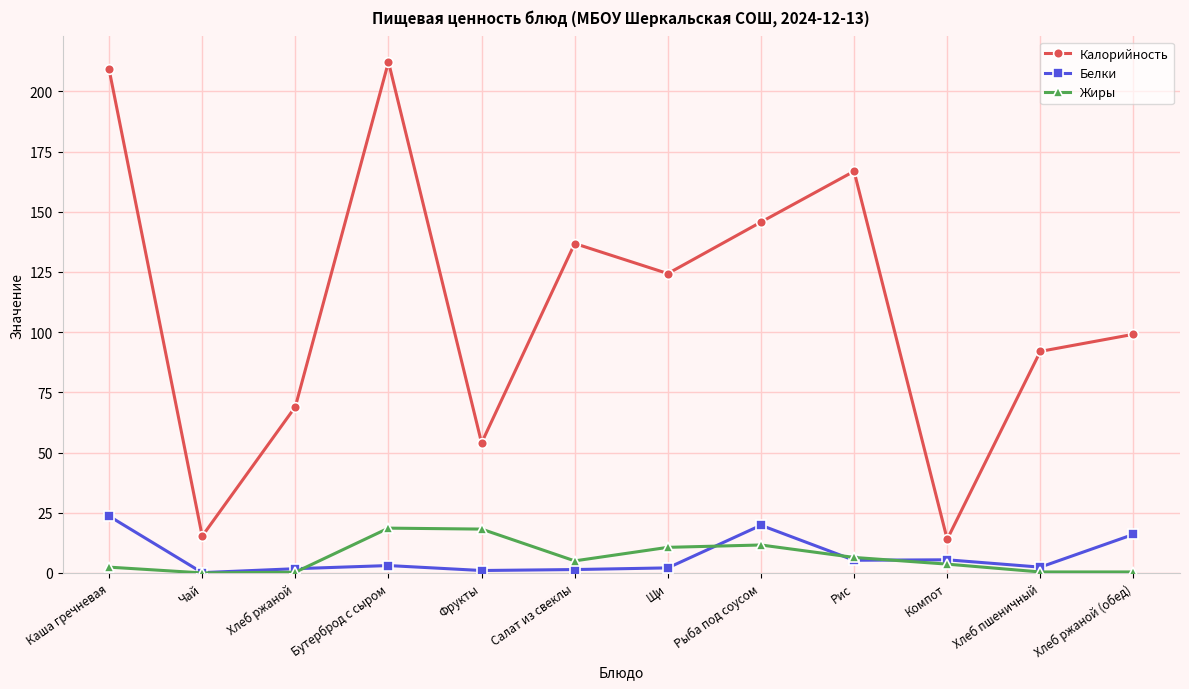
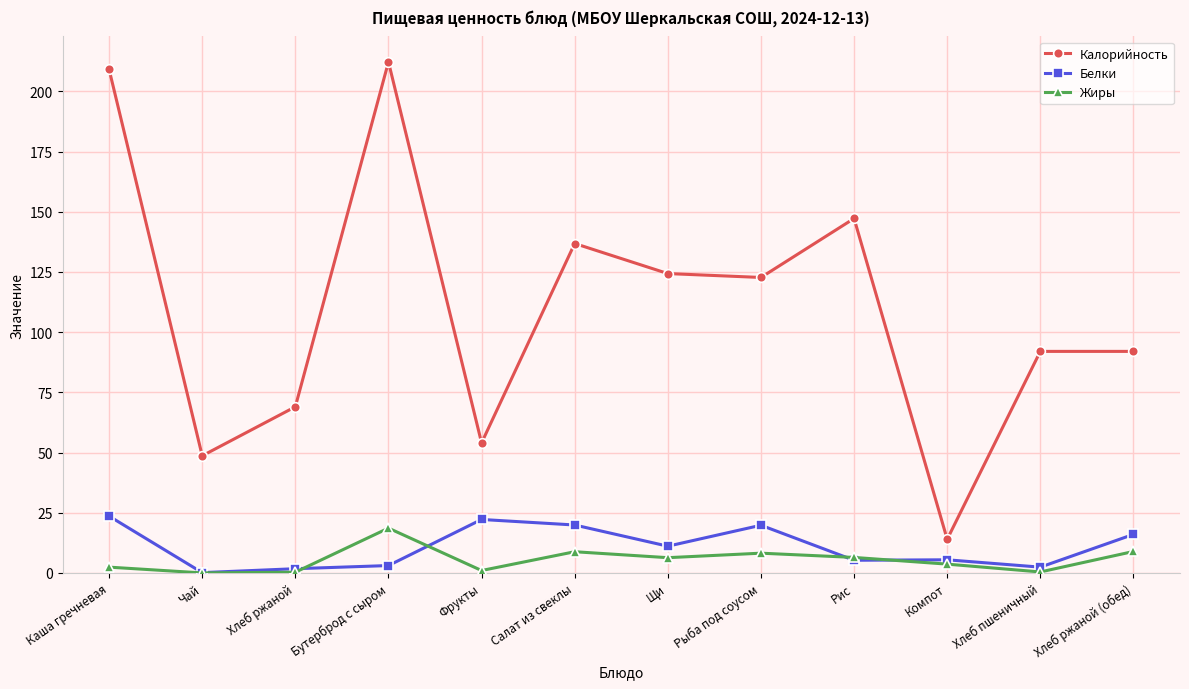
  {
    "Калорийность": {
      "Каша гречневая": 209,
-     "Чай": 15,
+     "Чай": 49,
      "Хлеб ржаной": 69,
      "Бутерброд с сыром": 212,
      "Фрукты": 54,
      "Салат из свеклы": 137,
      "Щи": 124,
-     "Рыба под соусом": 146,
-     "Рис": 167,
+     "Рыба под соусом": 123,
+     "Рис": 147,
      "Компот": 14,
      "Хлеб пшеничный": 92,
-     "Хлеб ржаной (обед)": 99
+     "Хлеб ржаной (обед)": 92
    },
    "Белки": {
      "Каша гречневая": 24,
      "Хлеб ржаной": 2,
      "Бутерброд с сыром": 3,
-     "Фрукты": 1,
-     "Салат из свеклы": 1,
-     "Щи": 2,
+     "Фрукты": 22,
+     "Салат из свеклы": 20,
+     "Щи": 11,
      "Рыба под соусом": 20,
      "Рис": 5,
      "Компот": 5,
      "Хлеб пшеничный": 2,
      "Хлеб ржаной (обед)": 16
    },
    "Жиры": {
      "Каша гречневая": 2,
      "Хлеб ржаной": 0,
      "Бутерброд с сыром": 19,
-     "Фрукты": 18,
-     "Салат из свеклы": 5,
-     "Щи": 11,
-     "Рыба под соусом": 12,
+     "Фрукты": 1,
+     "Салат из свеклы": 9,
+     "Щи": 6,
+     "Рыба под соусом": 8,
      "Рис": 6,
      "Компот": 4,
      "Хлеб пшеничный": 0,
-     "Хлеб ржаной (обед)": 0
+     "Хлеб ржаной (обед)": 9
    }
  }
